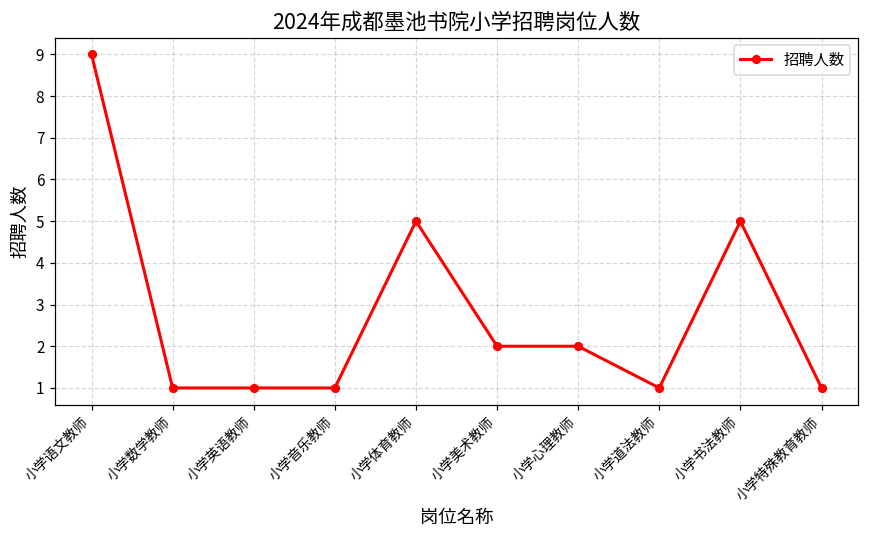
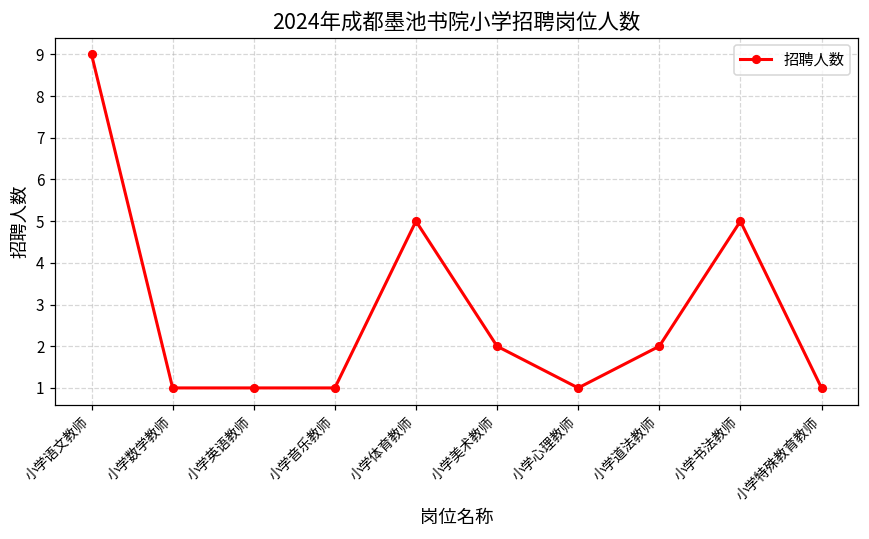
  {
    "小学语文教师": 9,
    "小学数学教师": 1,
    "小学英语教师": 1,
    "小学音乐教师": 1,
    "小学体育教师": 5,
    "小学美术教师": 2,
-   "小学心理教师": 2,
-   "小学道法教师": 1,
+   "小学心理教师": 1,
+   "小学道法教师": 2,
    "小学书法教师": 5,
    "小学特殊教育教师": 1
  }
